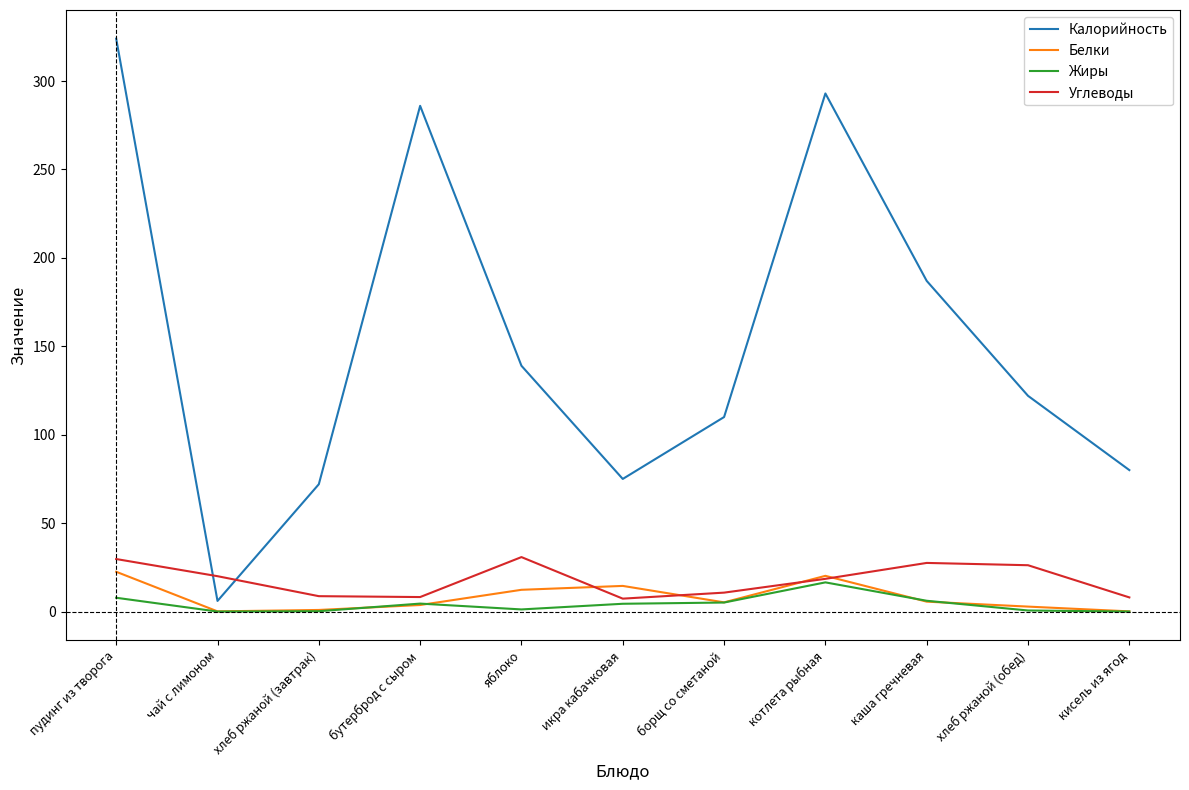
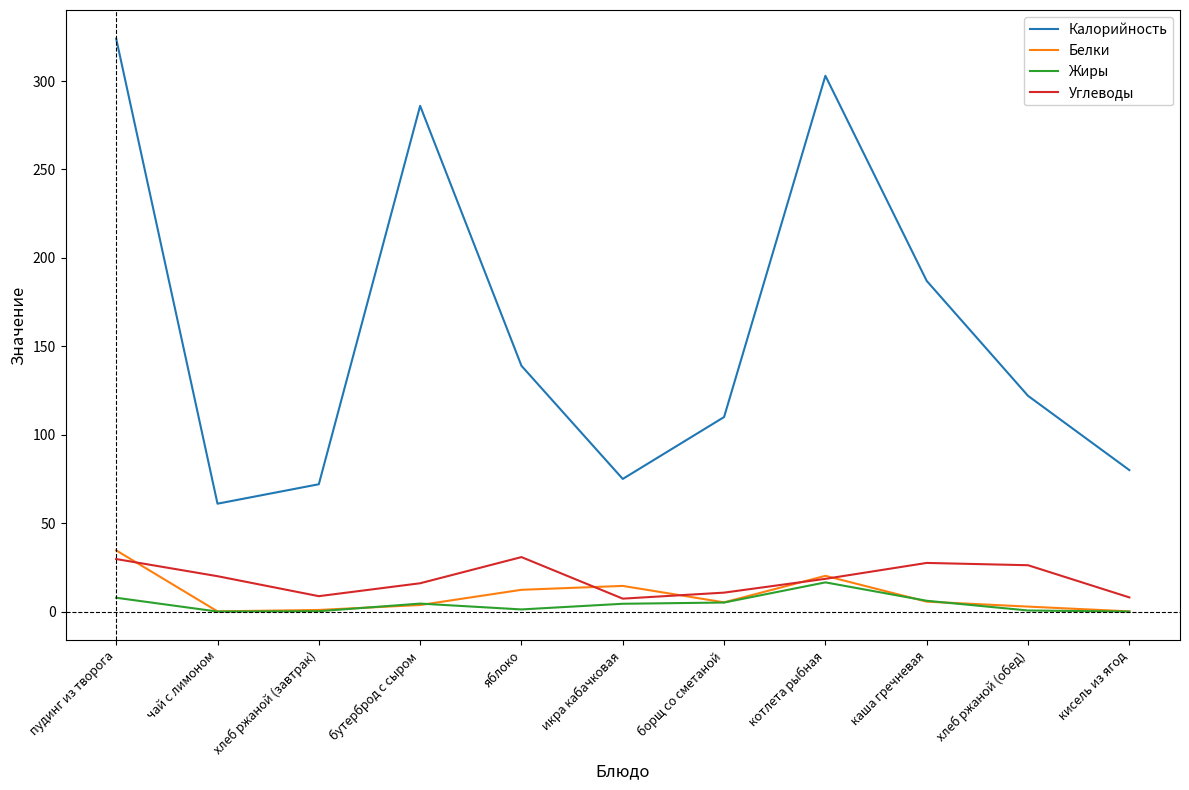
  {
    "Калорийность": {
      "пудинг из творога": 324,
-     "чай с лимоном": 6,
+     "чай с лимоном": 61,
      "хлеб ржаной (завтрак)": 72,
      "бутерброд с сыром": 286,
      "яблоко": 139,
      "икра кабачковая": 75,
      "борщ со сметаной": 110,
-     "котлета рыбная": 293,
+     "котлета рыбная": 303,
      "каша гречневая": 187,
      "хлеб ржаной (обед)": 122,
      "кисель из ягод": 80
    },
    "Белки": {
-     "пудинг из творога": 23,
+     "пудинг из творога": 35,
      "яблоко": 12,
      "икра кабачковая": 15,
      "котлета рыбная": 20,
      "хлеб ржаной (обед)": 3
    },
    "Жиры": {
      "пудинг из творога": 8,
      "яблоко": 1,
      "икра кабачковая": 4,
      "котлета рыбная": 17,
      "хлеб ржаной (обед)": 1
    },
    "Углеводы": {
      "пудинг из творога": 30,
      "чай с лимоном": 20,
      "хлеб ржаной (завтрак)": 9,
-     "бутерброд с сыром": 8,
+     "бутерброд с сыром": 16,
      "яблоко": 31,
      "икра кабачковая": 7,
      "борщ со сметаной": 11,
      "котлета рыбная": 19,
      "каша гречневая": 28,
      "хлеб ржаной (обед)": 26,
      "кисель из ягод": 8
    }
  }
